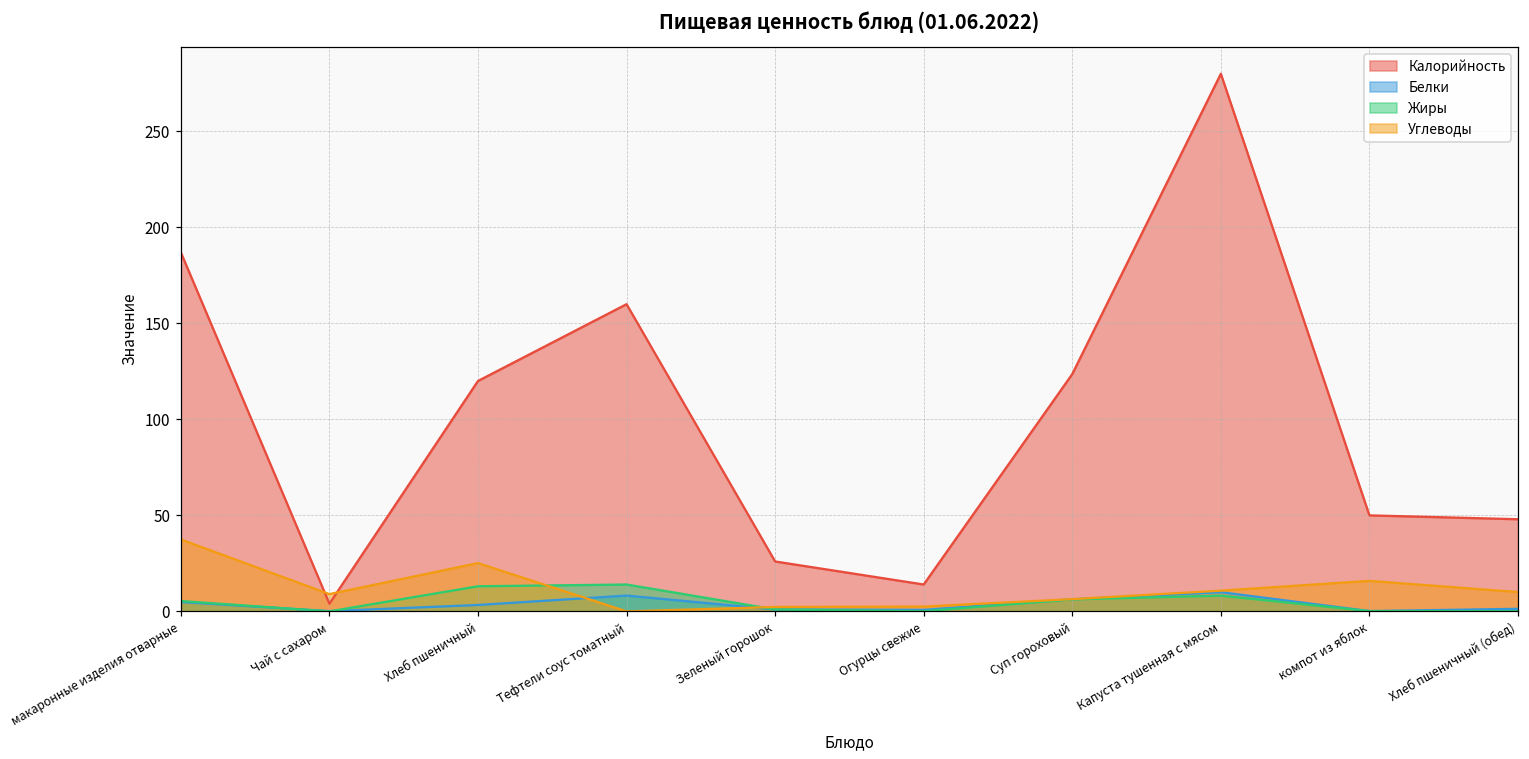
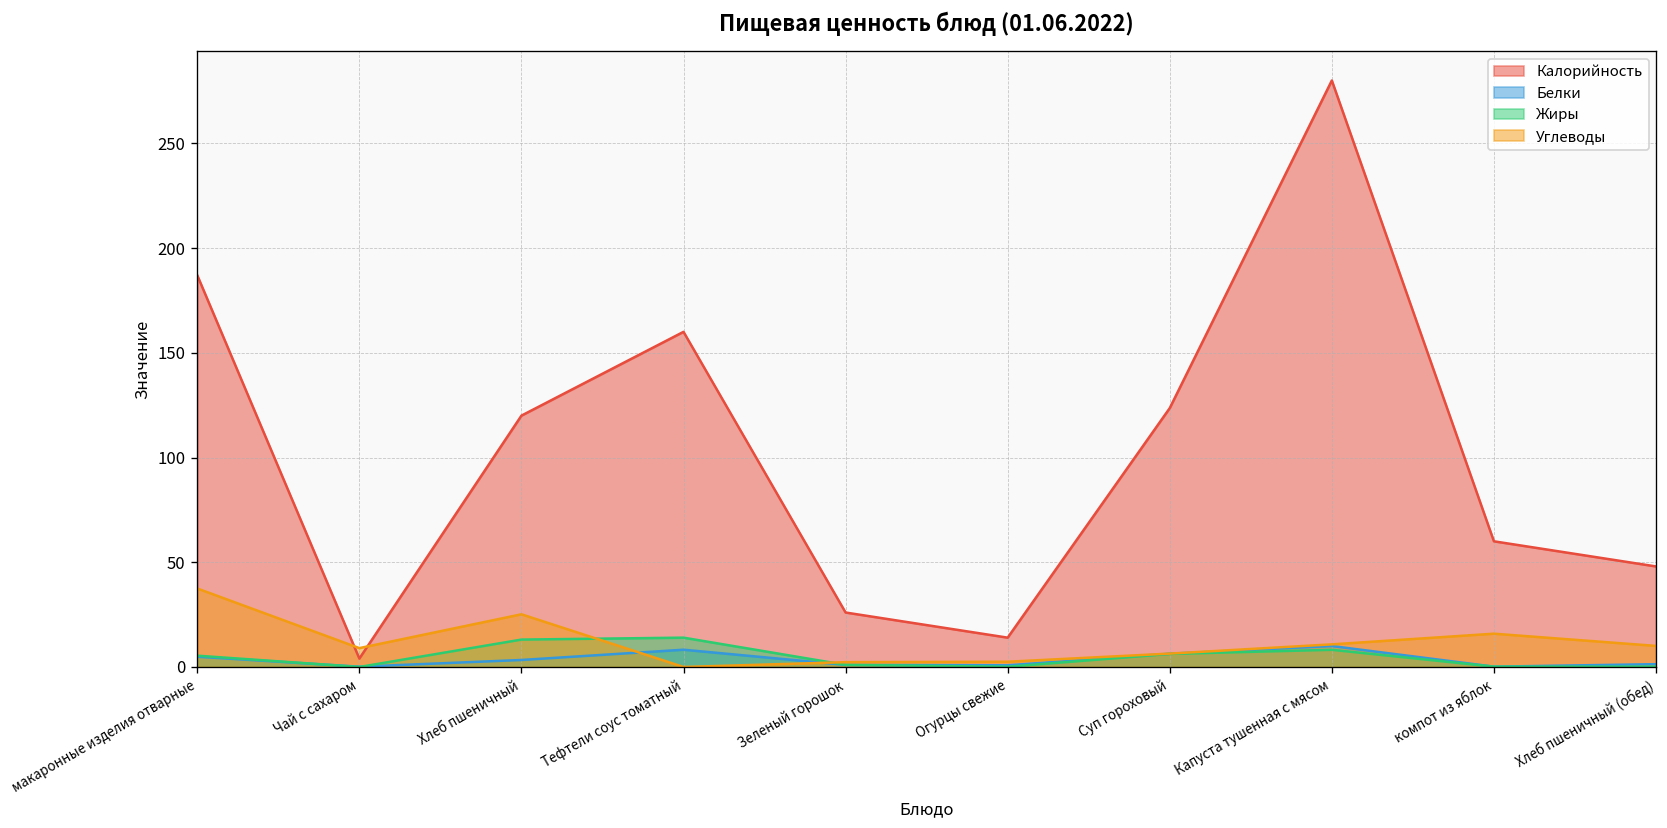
  {
    "Калорийность": {
      "макаронные изделия отварные": 187,
      "Чай с сахаром": 4,
      "Хлеб пшеничный": 120,
      "Тефтели соус томатный": 160,
      "Зеленый горошок": 26,
      "Огурцы свежие": 14,
      "Суп гороховый": 124,
      "Капуста тушенная с мясом": 280,
-     "компот из яблок": 50,
+     "компот из яблок": 60,
      "Хлеб пшеничный (обед)": 48
    },
    "Белки": {
      "Хлеб пшеничный": 3,
      "Тефтели соус томатный": 8
    },
    "Жиры": {
      "Хлеб пшеничный": 13,
      "Тефтели соус томатный": 14,
      "Капуста тушенная с мясом": 8
    },
    "Углеводы": {
      "макаронные изделия отварные": 37,
      "Чай с сахаром": 9,
      "Хлеб пшеничный": 25,
      "Тефтели соус томатный": 0,
      "Огурцы свежие": 3,
      "компот из яблок": 16,
      "Хлеб пшеничный (обед)": 10
    }
  }
